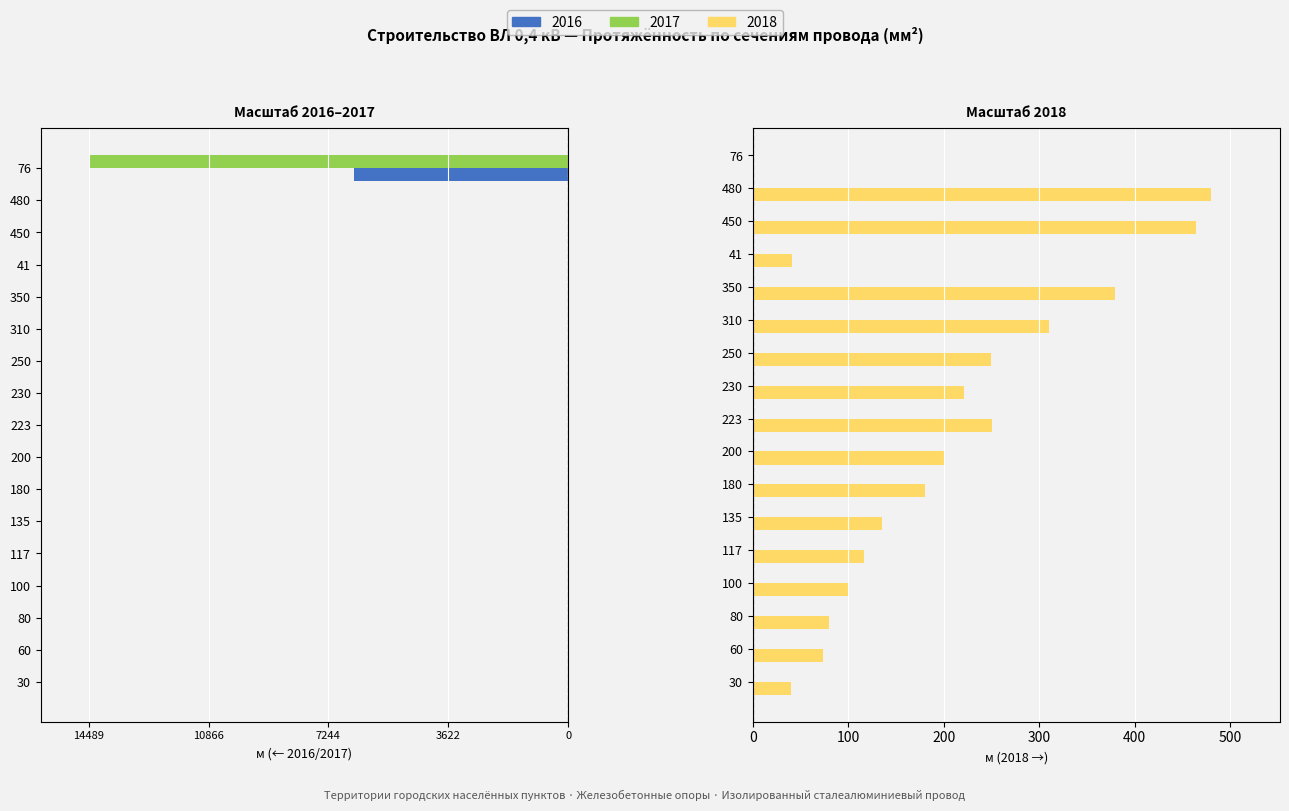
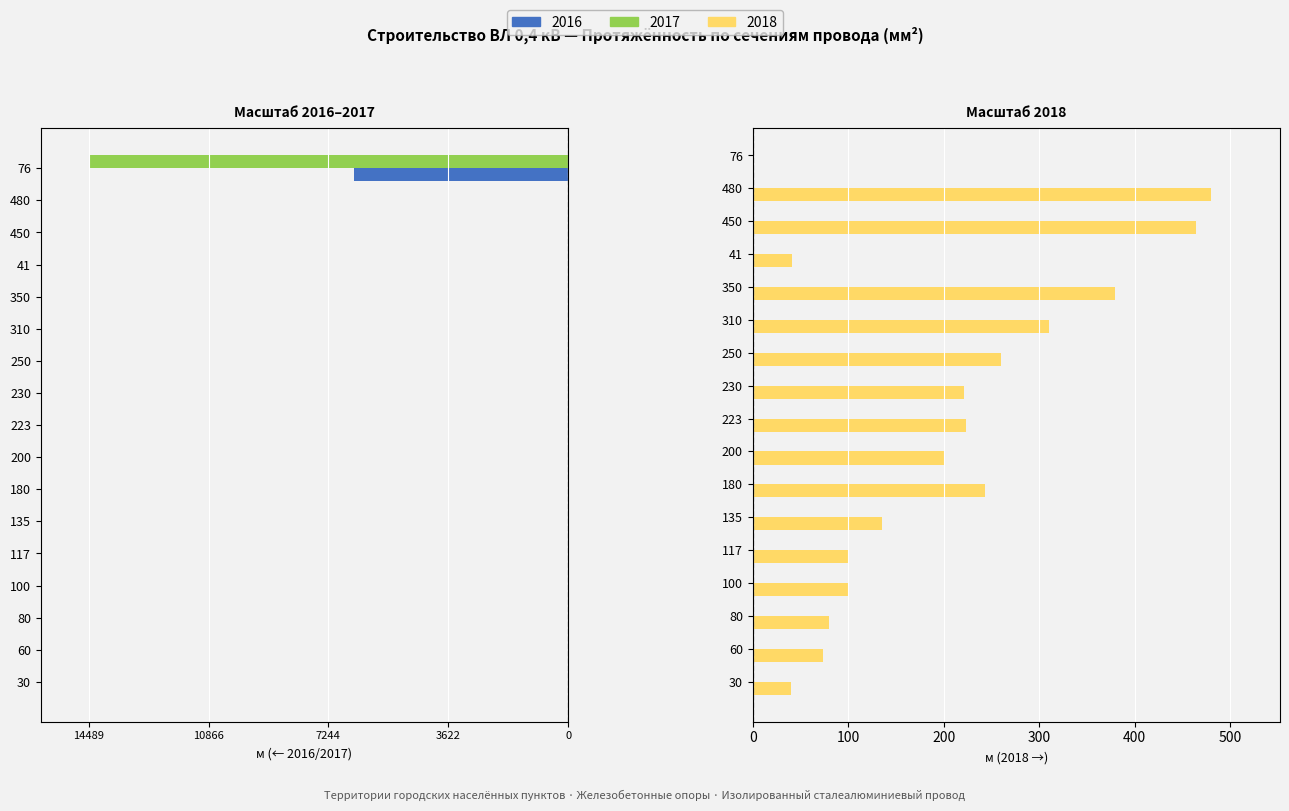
  {
    "Масштаб 2018": {
      "76": 0,
      "480": 480,
      "450": 460,
      "41": 40,
      "350": 380,
      "310": 310,
-     "250": 250,
+     "250": 260,
      "230": 220,
-     "223": 250,
+     "223": 220,
      "200": 200,
-     "180": 180,
+     "180": 240,
      "135": 140,
-     "117": 120,
+     "117": 100,
      "100": 100,
      "80": 80,
      "60": 70,
      "30": 40
    }
  }
